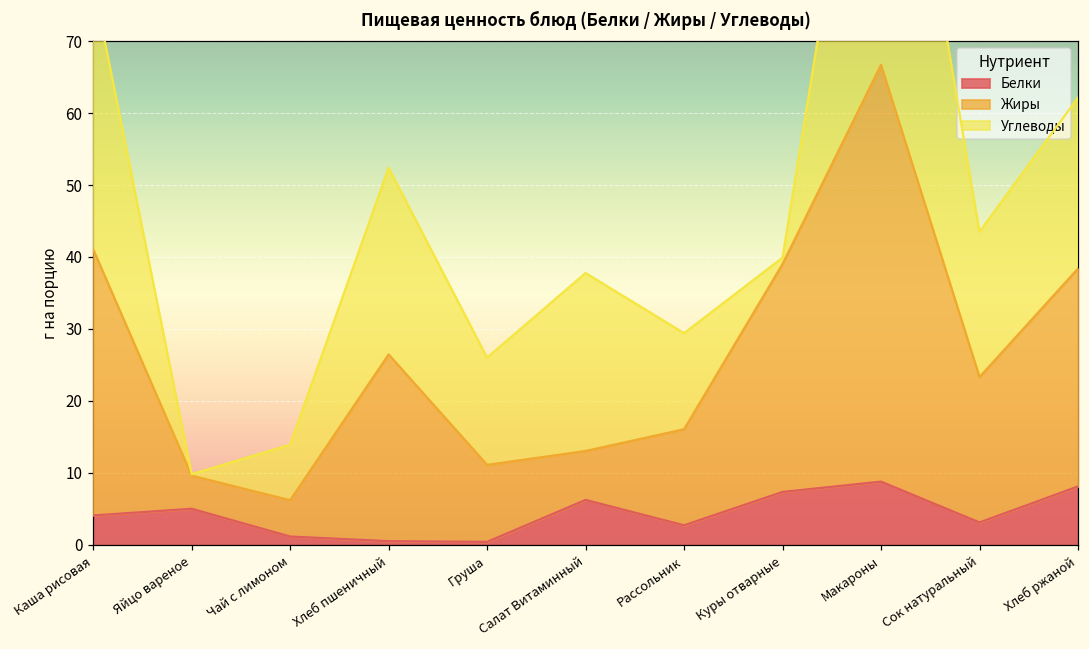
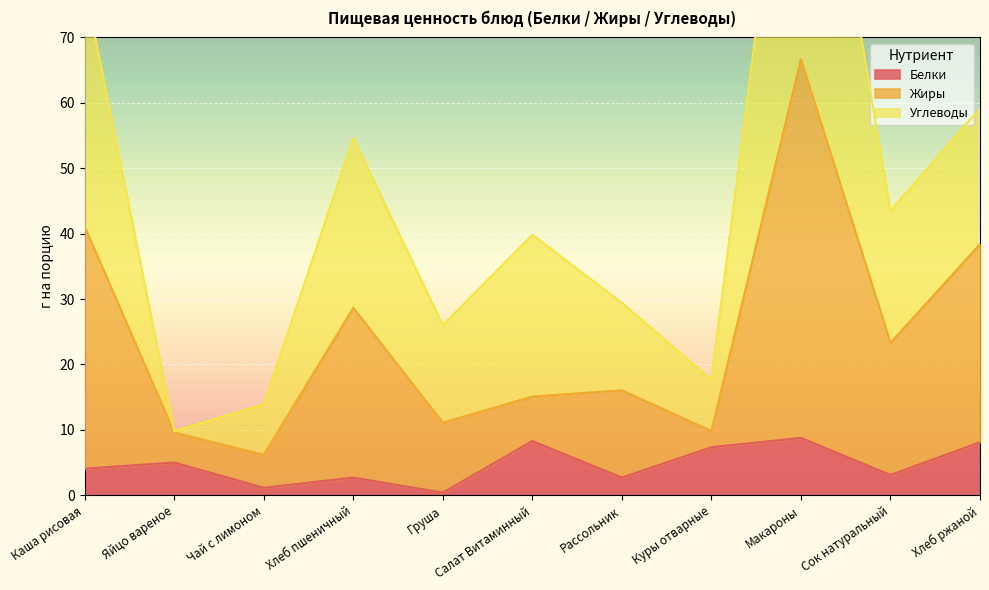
  {
    "Белки": {
      "Каша рисовая": 4,
      "Яйцо вареное": 5,
      "Чай с лимоном": 1,
-     "Хлеб пшеничный": 1,
+     "Хлеб пшеничный": 3,
      "Груша": 0,
-     "Салат Витаминный": 6,
+     "Салат Витаминный": 8,
      "Рассольник": 3,
      "Куры отварные": 7,
      "Макароны": 9,
      "Сок натуральный": 3,
      "Хлеб ржаной": 8
    },
    "Жиры": {
      "Каша рисовая": 37,
      "Чай с лимоном": 5,
      "Хлеб пшеничный": 26,
      "Груша": 11,
      "Салат Витаминный": 7,
      "Рассольник": 13,
-     "Куры отварные": 32,
+     "Куры отварные": 2,
      "Макароны": 58,
      "Сок натуральный": 20,
      "Хлеб ржаной": 30
    },
    "Углеводы": {
      "Чай с лимоном": 8,
      "Хлеб пшеничный": 26,
      "Груша": 15,
      "Салат Витаминный": 25,
      "Рассольник": 13,
-     "Куры отварные": 1,
+     "Куры отварные": 8,
      "Сок натуральный": 20,
-     "Хлеб ржаной": 24
+     "Хлеб ржаной": 21
    }
  }
